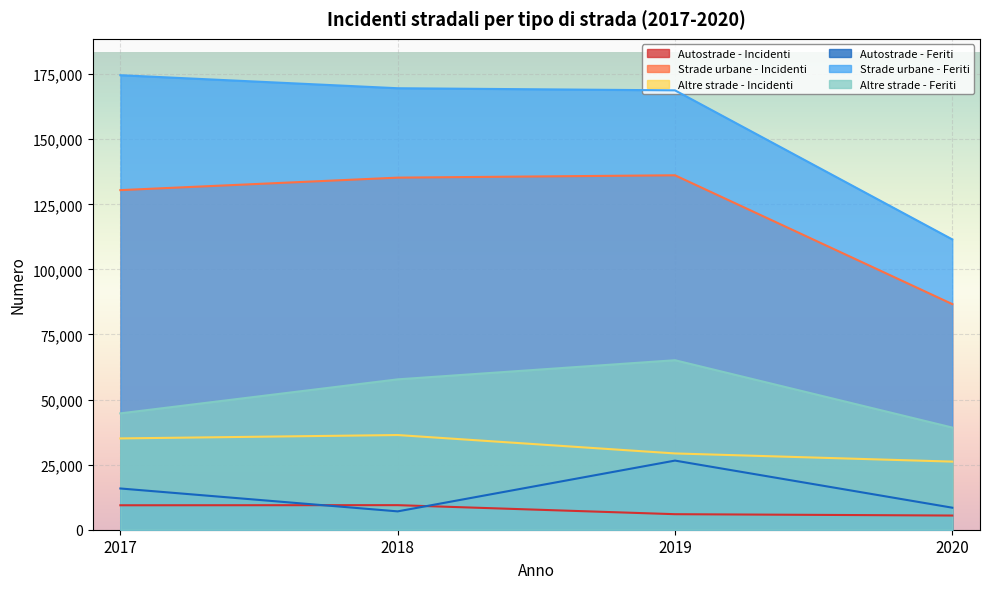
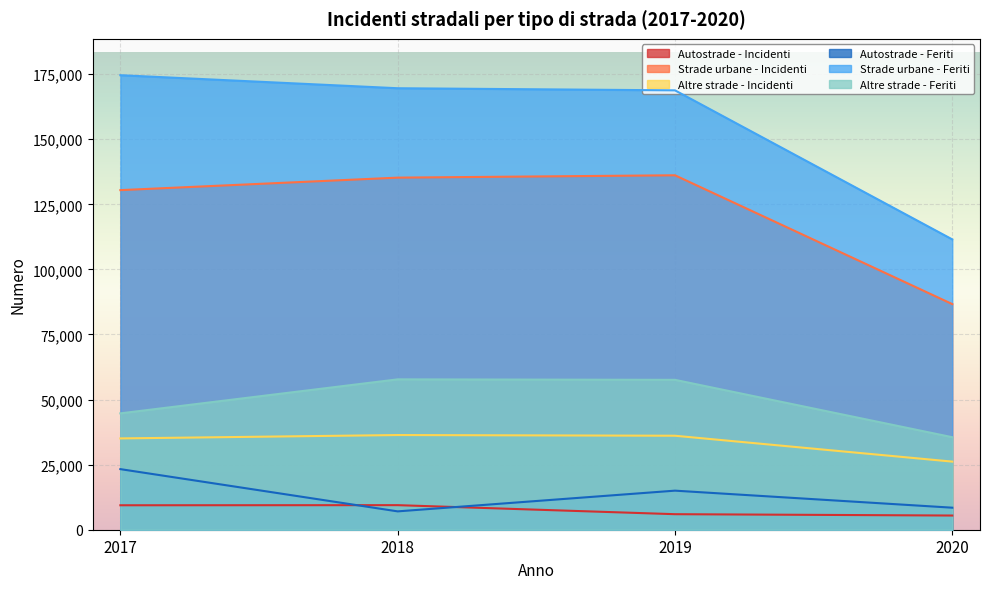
  {
    "Autostrade - Incidenti": {
      "2017": "9,000",
      "2018": "9,000",
      "2019": "6,000",
      "2020": "5,000"
    },
    "Strade urbane - Incidenti": {
      "2017": "130,000",
      "2018": "135,000",
      "2019": "136,000",
      "2020": "87,000"
    },
    "Altre strade - Incidenti": {
      "2017": "35,000",
      "2018": "36,000",
-     "2019": "29,000",
+     "2019": "36,000",
      "2020": "26,000"
    },
    "Autostrade - Feriti": {
-     "2017": "16,000",
+     "2017": "23,000",
      "2018": "7,000",
-     "2019": "27,000",
+     "2019": "15,000",
      "2020": "8,000"
    },
    "Strade urbane - Feriti": {
      "2017": "175,000",
      "2018": "170,000",
      "2020": "112,000"
    },
    "Altre strade - Feriti": {
      "2017": "45,000",
      "2018": "58,000",
-     "2019": "65,000",
-     "2020": "39,000"
+     "2019": "58,000",
+     "2020": "36,000"
    }
  }
